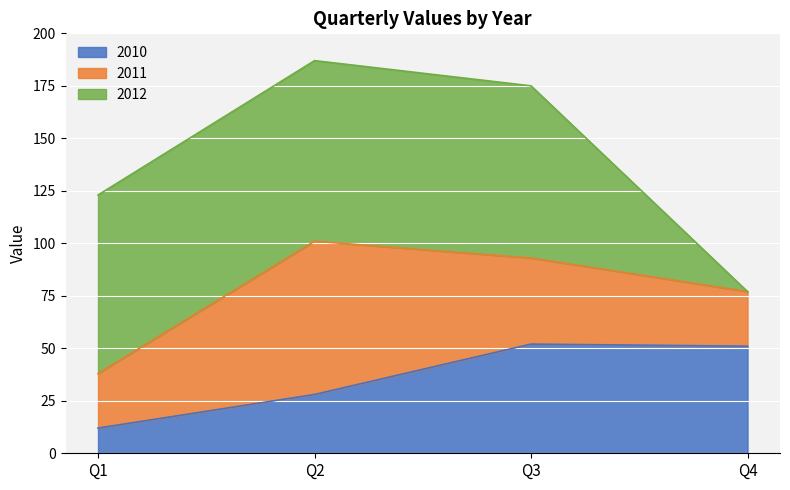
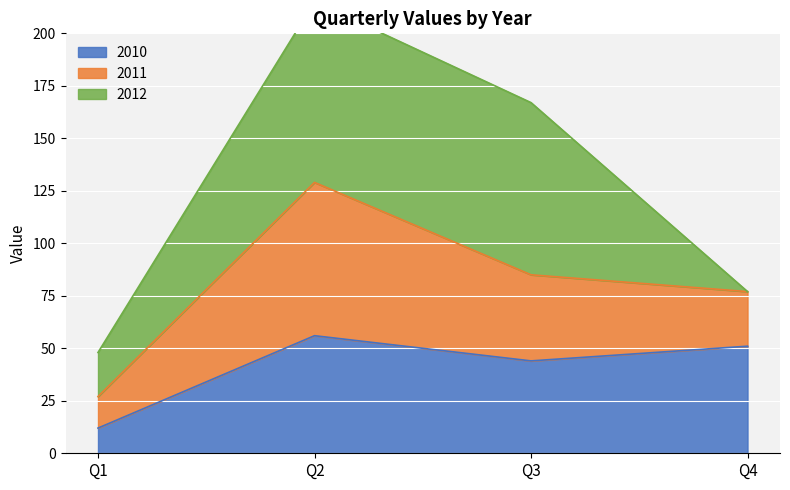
  {
    "2010": {
      "Q1": 12,
-     "Q2": 28,
-     "Q3": 52,
+     "Q2": 56,
+     "Q3": 44,
      "Q4": 51
    },
    "2011": {
-     "Q1": 26,
+     "Q1": 15,
      "Q2": 73,
      "Q3": 41
    },
    "2012": {
-     "Q1": 85,
+     "Q1": 21,
      "Q3": 82
    }
  }
